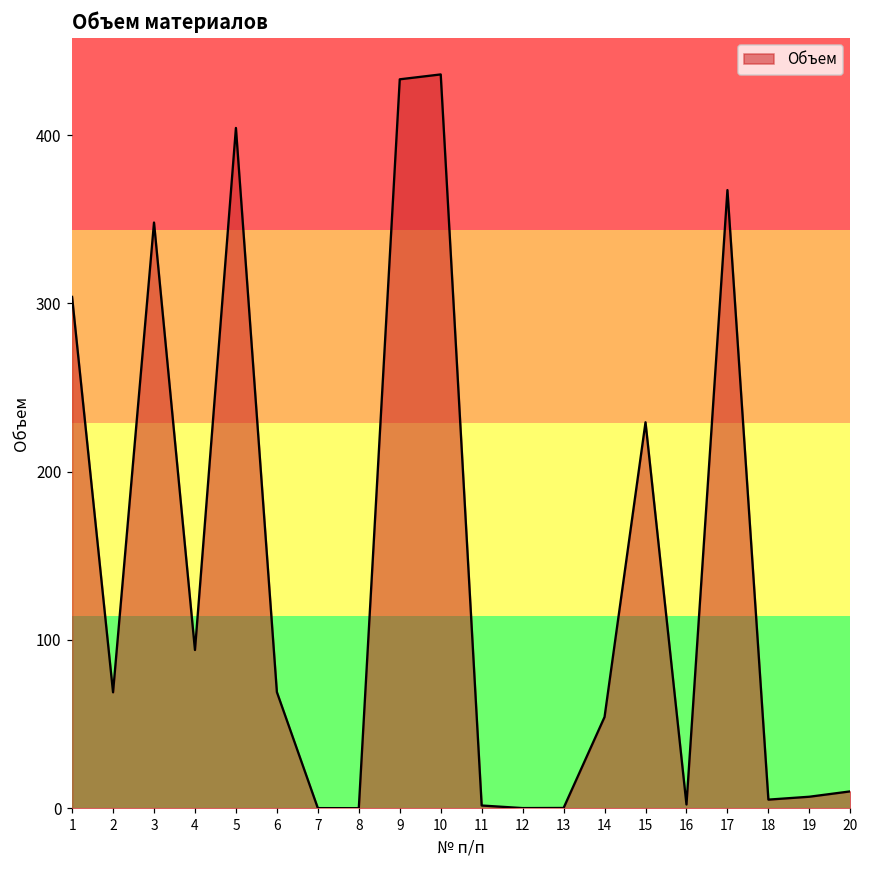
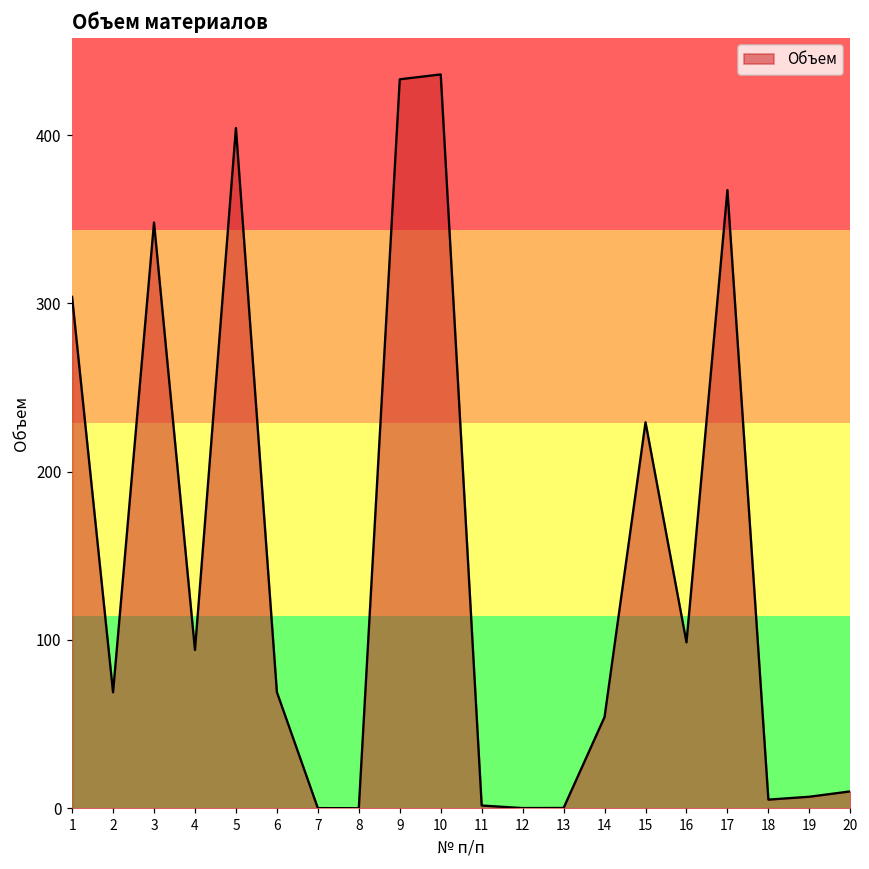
  {
    "1": 304,
    "2": 69,
    "3": 348,
    "4": 94,
    "5": 404,
    "6": 69,
    "7": 0,
    "8": 0,
    "9": 433,
    "10": 436,
    "11": 2,
    "12": 0,
    "13": 0,
    "14": 54,
    "15": 229,
-   "16": 2,
+   "16": 99,
    "17": 367,
    "18": 5,
    "19": 7,
    "20": 10
  }
